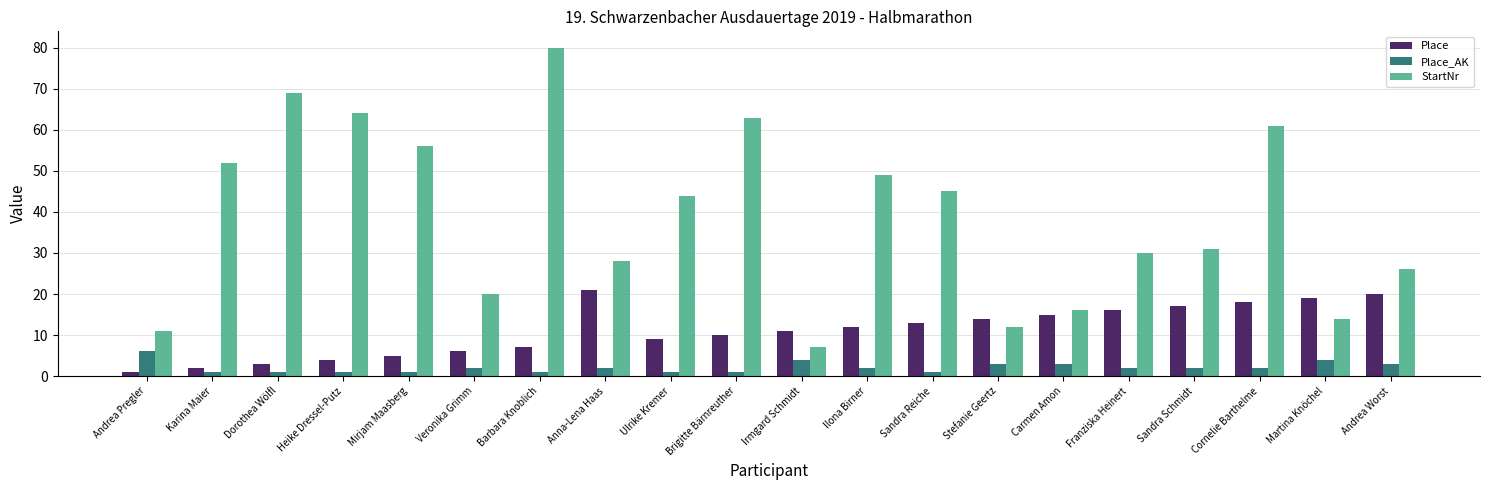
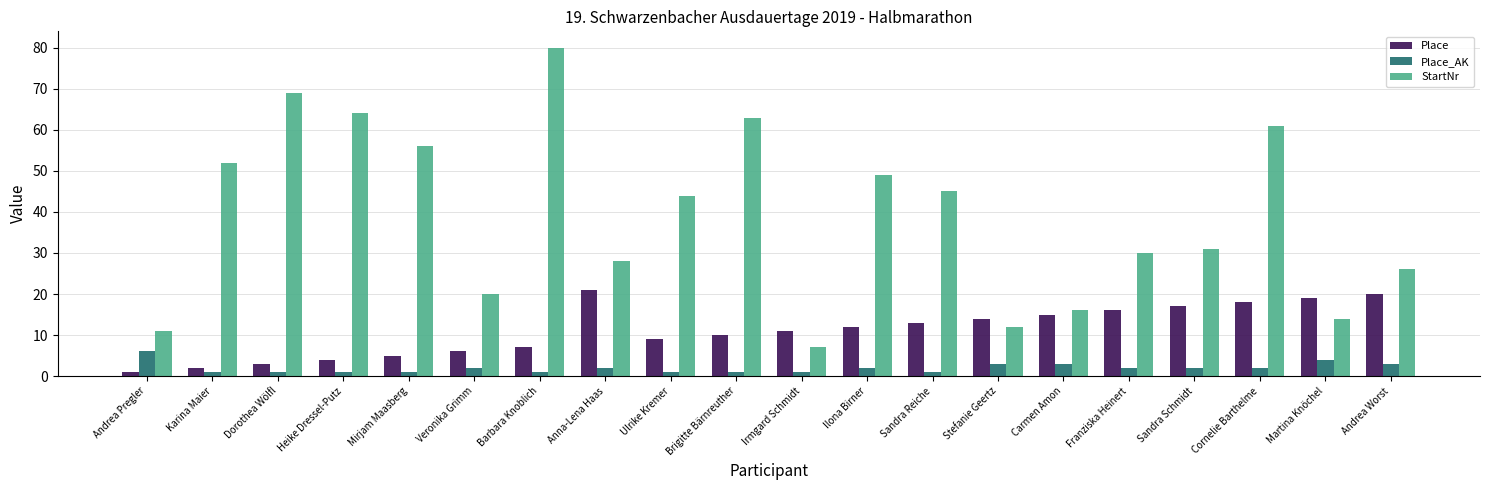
  {
    "Place": {
      "Andrea Pregler": 1,
      "Karina Maier": 2,
      "Dorothea Wölfl": 3,
      "Heike Dressel-Putz": 4,
      "Mirjam Maasberg": 5,
      "Veronika Grimm": 6,
      "Barbara Knoblich": 7,
      "Anna-Lena Haas": 21,
      "Ulrike Kremer": 9,
      "Brigitte Bärnreuther": 10,
      "Irmgard Schmidt": 11,
      "Ilona Birner": 12,
      "Sandra Reiche": 13,
      "Stefanie Geertz": 14,
      "Carmen Amon": 15,
      "Franziska Heinert": 16,
      "Sandra Schmidt": 17,
      "Cornelie Barthelme": 18,
      "Martina Knöchel": 19,
      "Andrea Worst": 20
    },
    "Place_AK": {
      "Andrea Pregler": 6,
      "Karina Maier": 1,
      "Dorothea Wölfl": 1,
      "Heike Dressel-Putz": 1,
      "Mirjam Maasberg": 1,
      "Veronika Grimm": 2,
      "Barbara Knoblich": 1,
      "Anna-Lena Haas": 2,
      "Ulrike Kremer": 1,
      "Brigitte Bärnreuther": 1,
-     "Irmgard Schmidt": 4,
+     "Irmgard Schmidt": 1,
      "Ilona Birner": 2,
      "Sandra Reiche": 1,
      "Stefanie Geertz": 3,
      "Carmen Amon": 3,
      "Franziska Heinert": 2,
      "Sandra Schmidt": 2,
      "Cornelie Barthelme": 2,
      "Martina Knöchel": 4,
      "Andrea Worst": 3
    },
    "StartNr": {
      "Andrea Pregler": 11,
      "Karina Maier": 52,
      "Dorothea Wölfl": 69,
      "Heike Dressel-Putz": 64,
      "Mirjam Maasberg": 56,
      "Veronika Grimm": 20,
      "Barbara Knoblich": 80,
      "Anna-Lena Haas": 28,
      "Ulrike Kremer": 44,
      "Brigitte Bärnreuther": 63,
      "Irmgard Schmidt": 7,
      "Ilona Birner": 49,
      "Sandra Reiche": 45,
      "Stefanie Geertz": 12,
      "Carmen Amon": 16,
      "Franziska Heinert": 30,
      "Sandra Schmidt": 31,
      "Cornelie Barthelme": 61,
      "Martina Knöchel": 14,
      "Andrea Worst": 26
    }
  }
